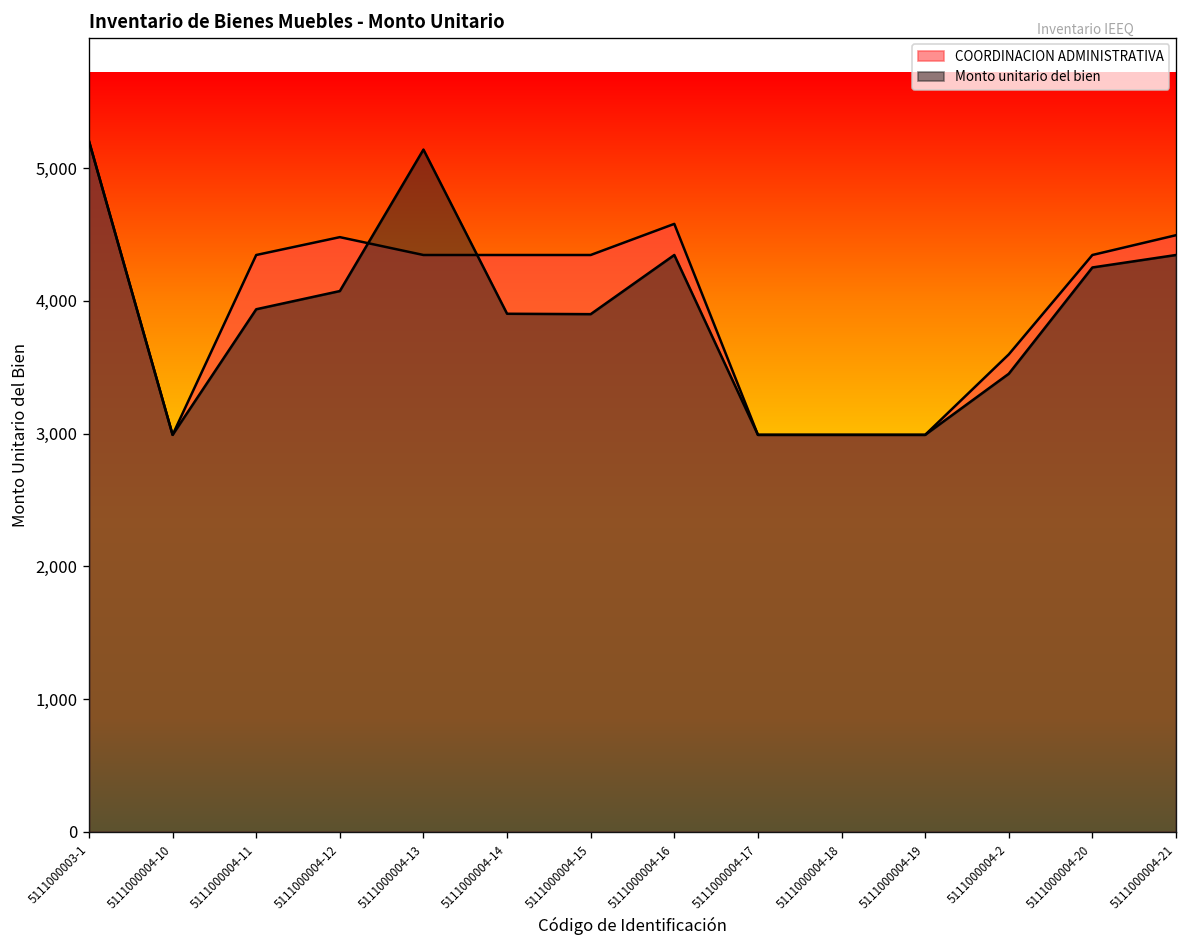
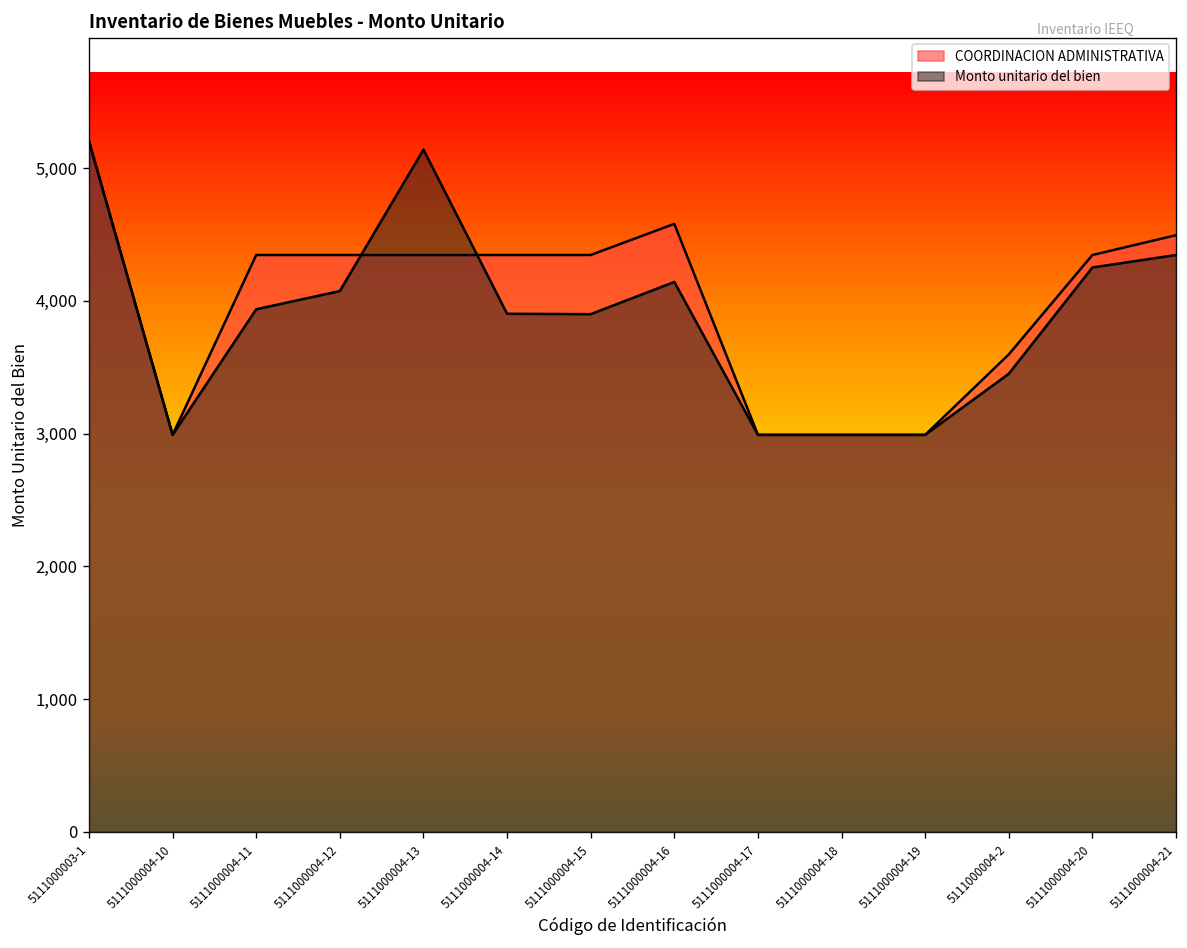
  {
    "COORDINACION ADMINISTRATIVA": {
      "5111000004-11": "4,340",
-     "5111000004-12": "4,480",
+     "5111000004-12": "4,340",
      "5111000004-13": "4,340",
      "5111000004-14": "4,340",
      "5111000004-15": "4,340",
      "5111000004-16": "4,580",
      "5111000004-2": "3,600",
      "5111000004-20": "4,340",
      "5111000004-21": "4,490"
    },
    "Monto unitario del bien": {
      "5111000004-11": "3,940",
      "5111000004-12": "4,070",
      "5111000004-13": "5,140",
      "5111000004-14": "3,900",
      "5111000004-15": "3,900",
-     "5111000004-16": "4,340",
+     "5111000004-16": "4,140",
      "5111000004-2": "3,450",
      "5111000004-20": "4,250",
      "5111000004-21": "4,340"
    }
  }
